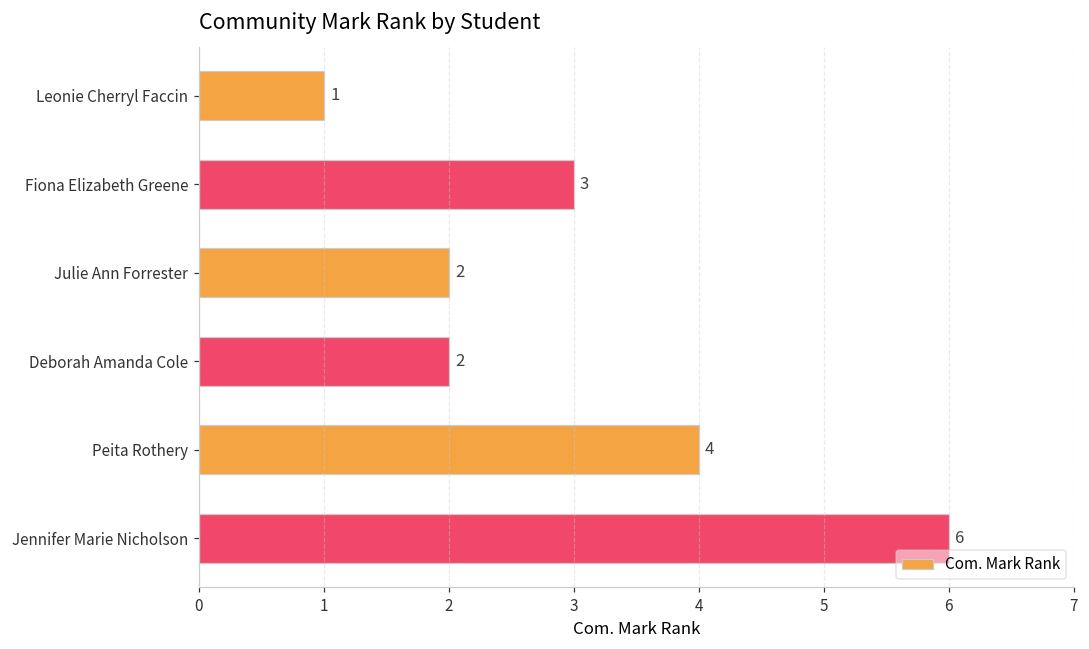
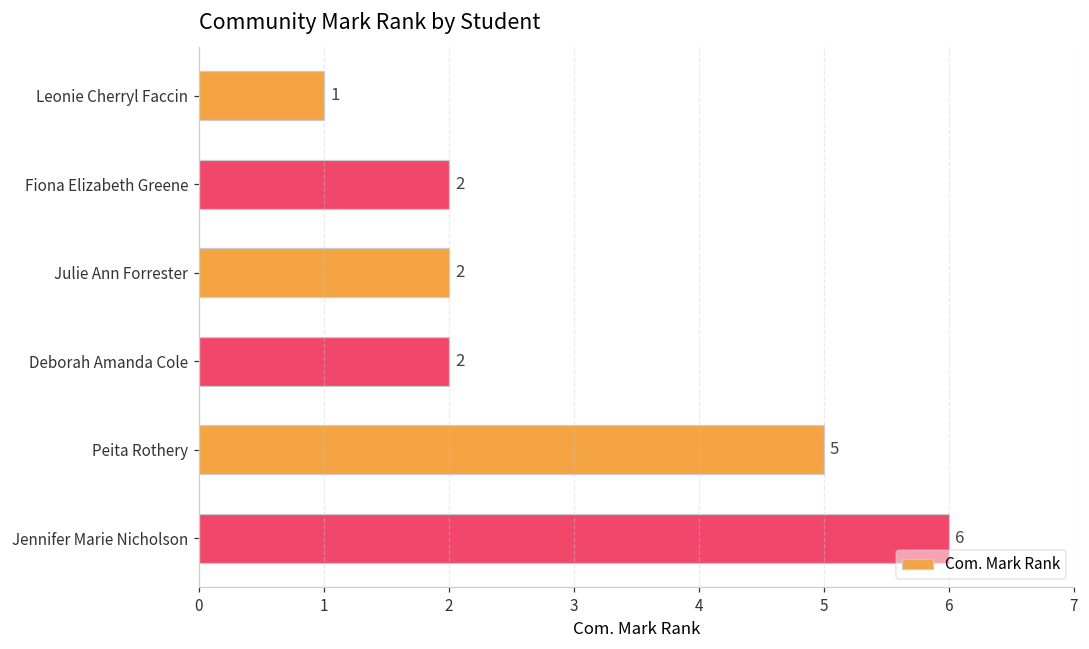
  {
    "Leonie Cherryl Faccin": 1,
-   "Fiona Elizabeth Greene": 3,
+   "Fiona Elizabeth Greene": 2,
    "Julie Ann Forrester": 2,
    "Deborah Amanda Cole": 2,
-   "Peita Rothery": 4,
+   "Peita Rothery": 5,
    "Jennifer Marie Nicholson": 6
  }
